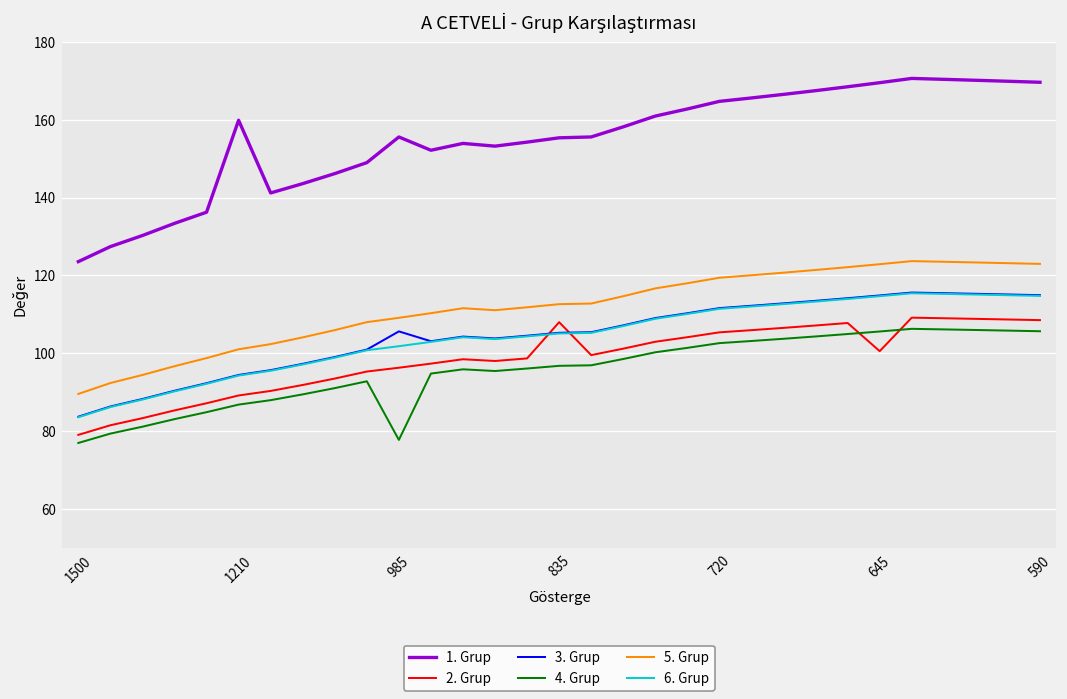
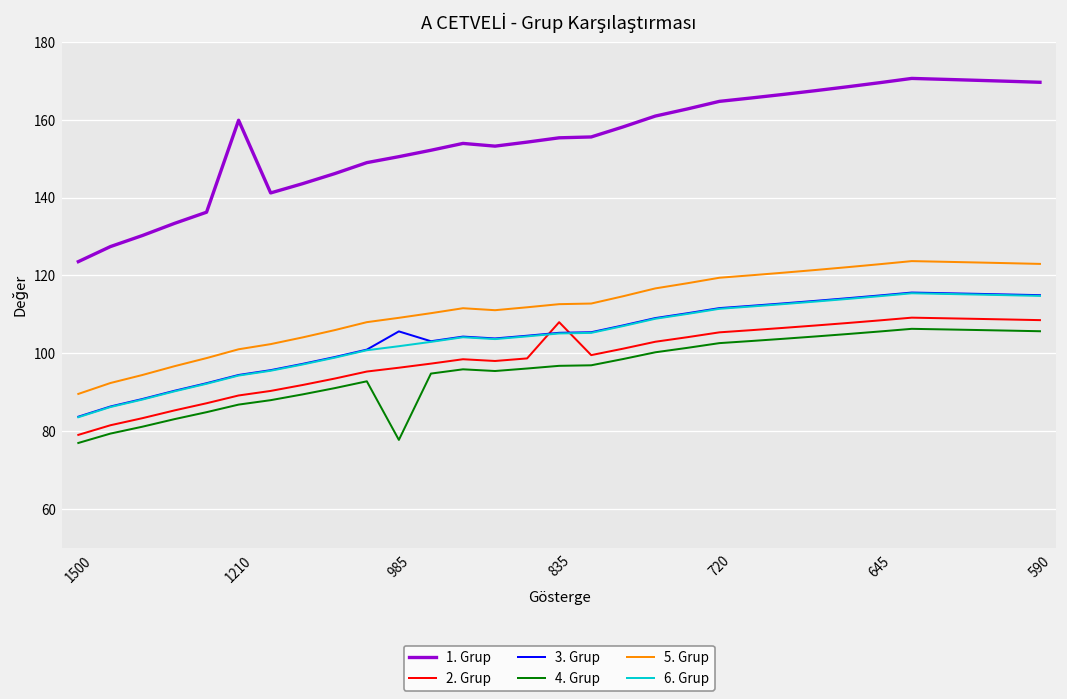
  {
    "1. Grup": {
      "1500": 124,
      "1210": 160,
-     "985": 156,
+     "985": 151,
      "835": 155,
      "720": 165,
      "645": 170,
      "590": 170
    },
    "2. Grup": {
      "1500": 79,
      "1210": 89,
      "985": 96,
      "835": 108,
      "720": 105,
-     "645": 101,
+     "645": 108,
      "590": 109
    },
    "3. Grup": {
      "985": 106
    },
    "4. Grup": {
      "1500": 77,
      "1210": 87,
      "985": 78,
      "835": 97,
      "720": 103,
      "645": 106,
      "590": 106
    },
    "5. Grup": {
      "1500": 90,
      "1210": 101,
      "985": 109,
      "835": 113,
      "720": 119,
      "645": 123,
      "590": 123
    },
    "6. Grup": {
      "985": 102
    }
  }
